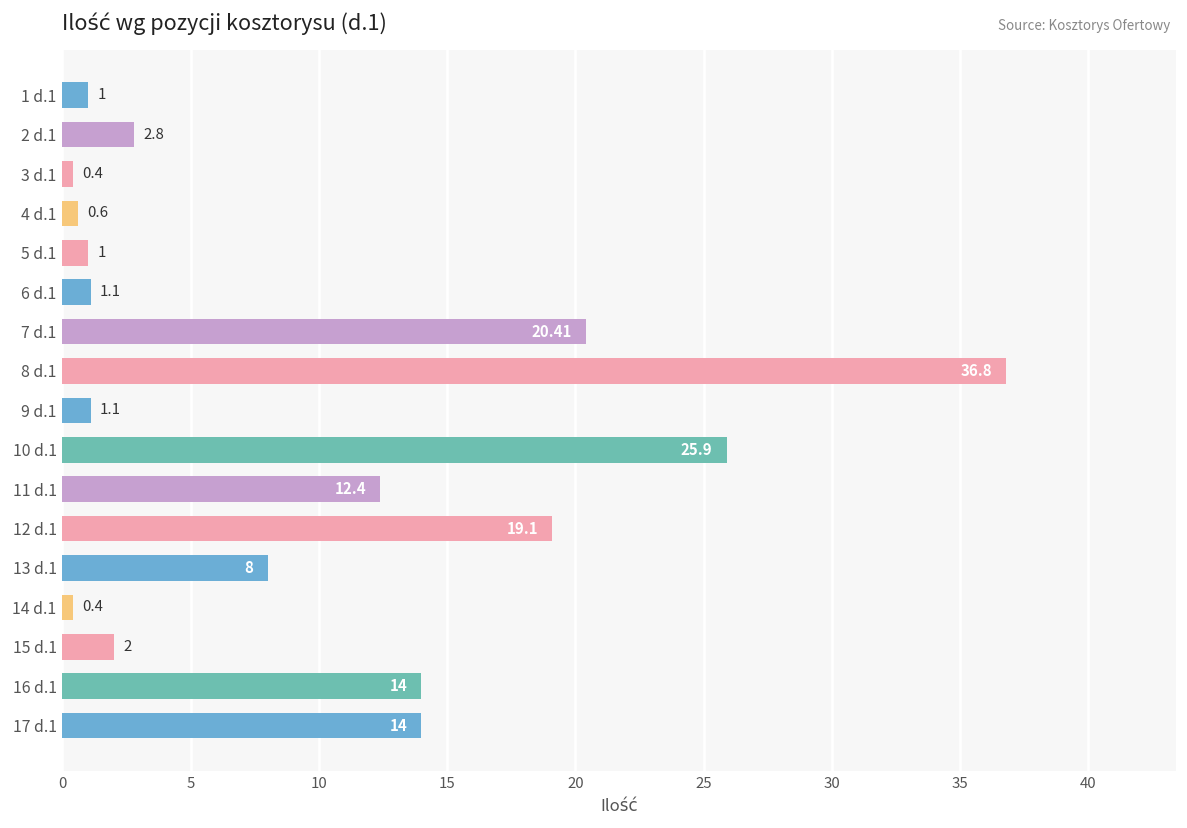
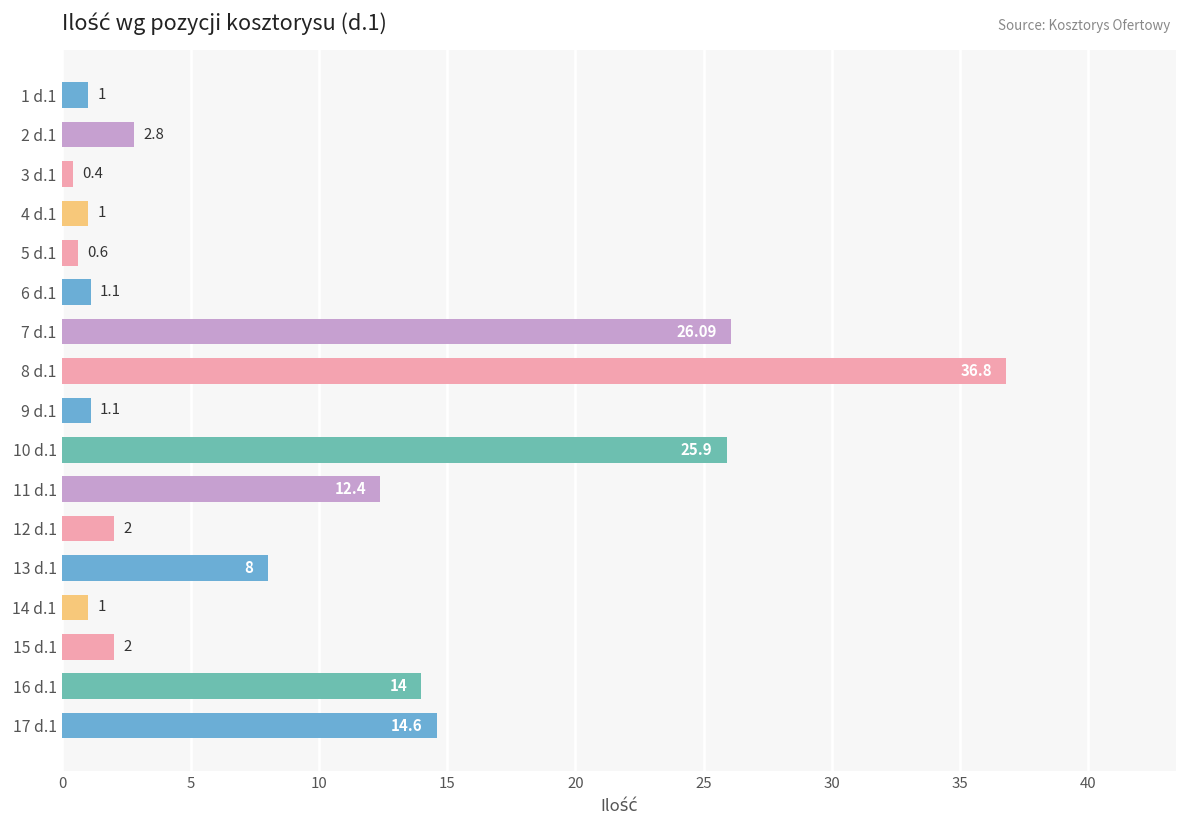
  {
    "1 d.1": 1,
    "2 d.1": 2.8,
    "3 d.1": 0.4,
-   "4 d.1": 0.6,
-   "5 d.1": 1,
+   "4 d.1": 1,
+   "5 d.1": 0.6,
    "6 d.1": 1.1,
-   "7 d.1": 20.41,
+   "7 d.1": 26.09,
    "8 d.1": 36.8,
    "9 d.1": 1.1,
    "10 d.1": 25.9,
    "11 d.1": 12.4,
-   "12 d.1": 19.1,
+   "12 d.1": 2,
    "13 d.1": 8,
-   "14 d.1": 0.4,
+   "14 d.1": 1,
    "15 d.1": 2,
    "16 d.1": 14,
-   "17 d.1": 14
+   "17 d.1": 14.6
  }
